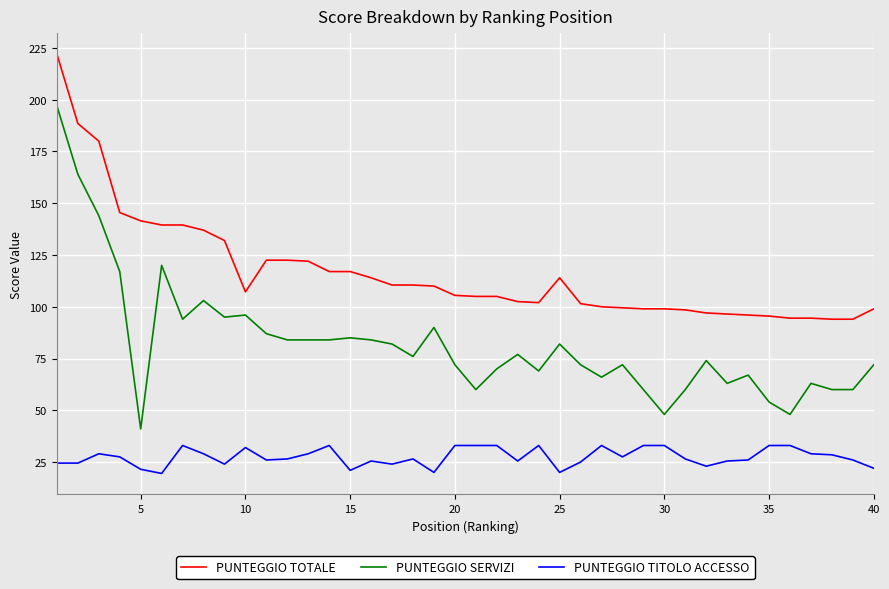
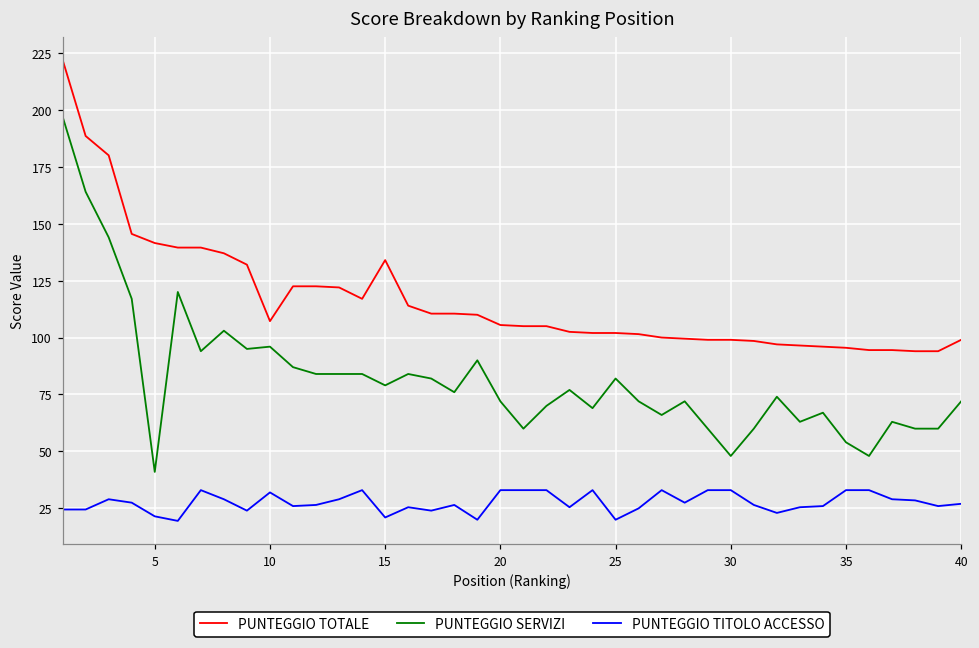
  {
    "PUNTEGGIO TOTALE": {
      "5": 142,
      "10": 107,
-     "15": 117,
+     "15": 134,
      "20": 106,
-     "25": 114,
+     "25": 102,
      "30": 99,
      "35": 96,
      "40": 99
    },
    "PUNTEGGIO SERVIZI": {
      "5": 41,
      "10": 96,
-     "15": 85,
+     "15": 79,
      "20": 72,
      "25": 82,
      "30": 48,
      "35": 54,
      "40": 72
    },
    "PUNTEGGIO TITOLO ACCESSO": {
      "5": 22,
      "10": 32,
      "15": 21,
      "20": 33,
      "25": 20,
      "30": 33,
      "35": 33,
-     "40": 22
+     "40": 27
    }
  }
